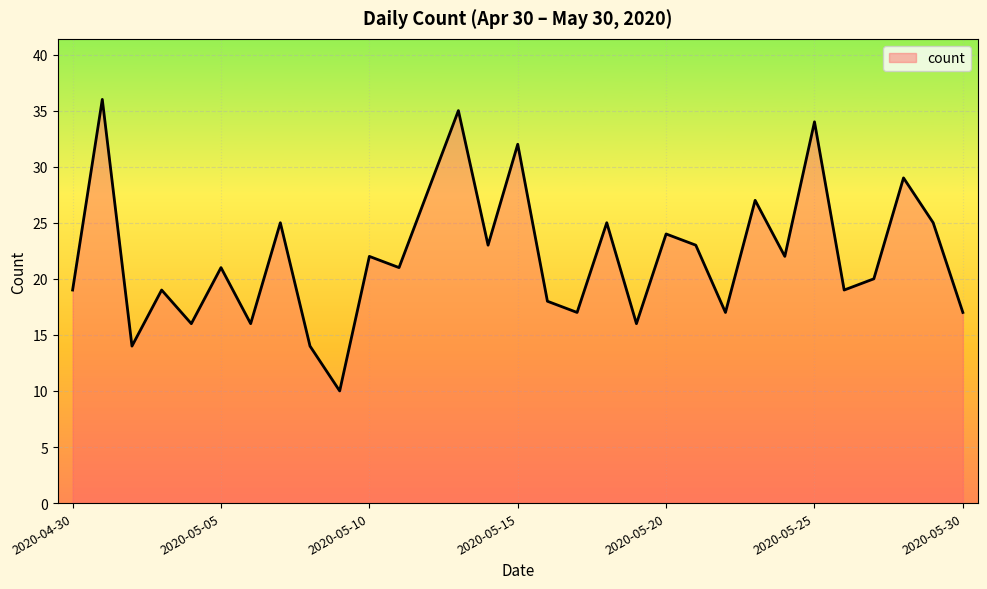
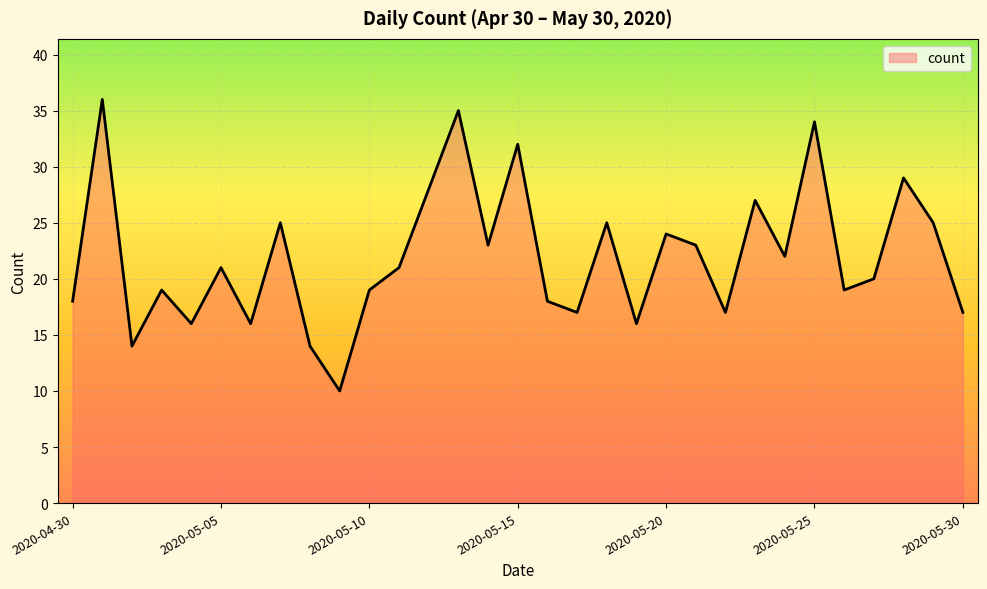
  {
-   "2020-04-30": 19,
+   "2020-04-30": 18,
    "2020-05-05": 21,
-   "2020-05-10": 22,
+   "2020-05-10": 19,
    "2020-05-15": 32,
    "2020-05-20": 24,
    "2020-05-25": 34,
    "2020-05-30": 17
  }
